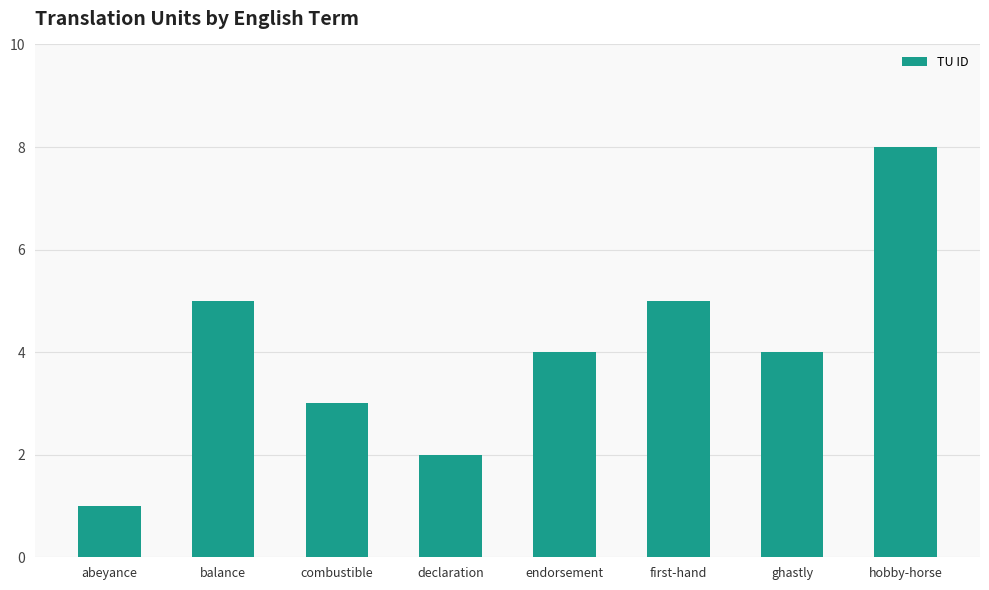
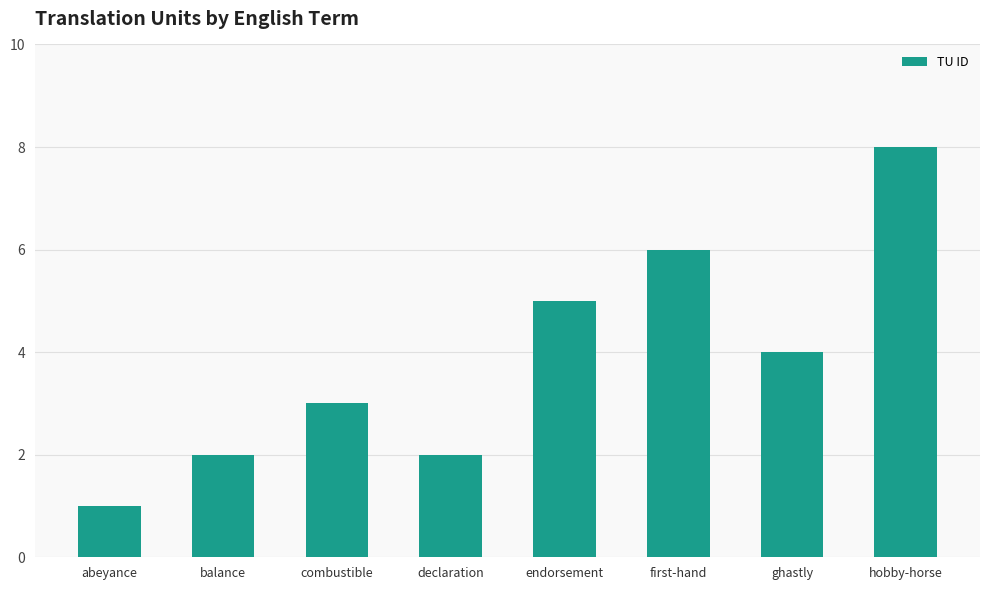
  {
    "abeyance": 1,
-   "balance": 5,
+   "balance": 2,
    "combustible": 3,
    "declaration": 2,
-   "endorsement": 4,
-   "first-hand": 5,
+   "endorsement": 5,
+   "first-hand": 6,
    "ghastly": 4,
    "hobby-horse": 8
  }
